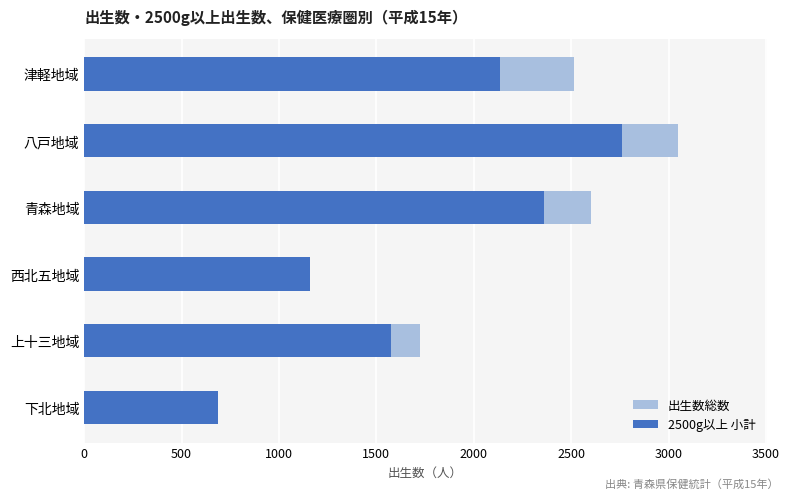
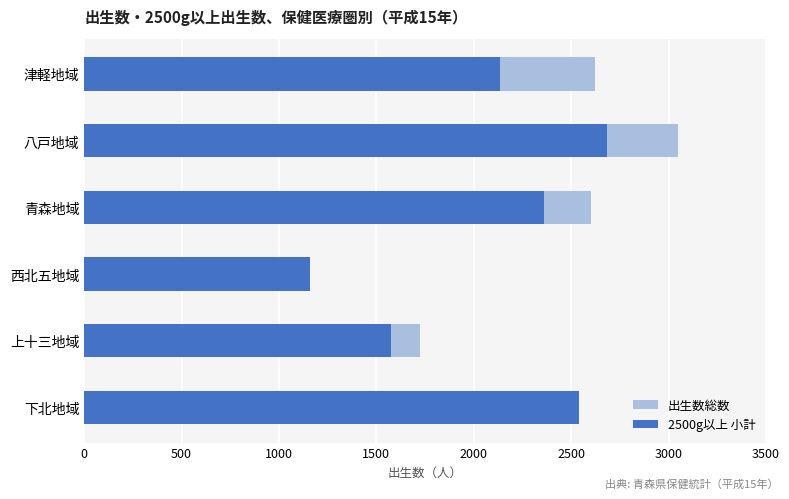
  {
    "出生数総数": {
-     "津軽地域": 2510,
+     "津軽地域": 2620,
      "八戸地域": 3050,
      "青森地域": 2600,
      "上十三地域": 1720
    },
    "2500g以上 小計": {
-     "八戸地域": 2760,
+     "八戸地域": 2680,
      "西北五地域": 1160,
-     "下北地域": 690
+     "下北地域": 2540
    }
  }
